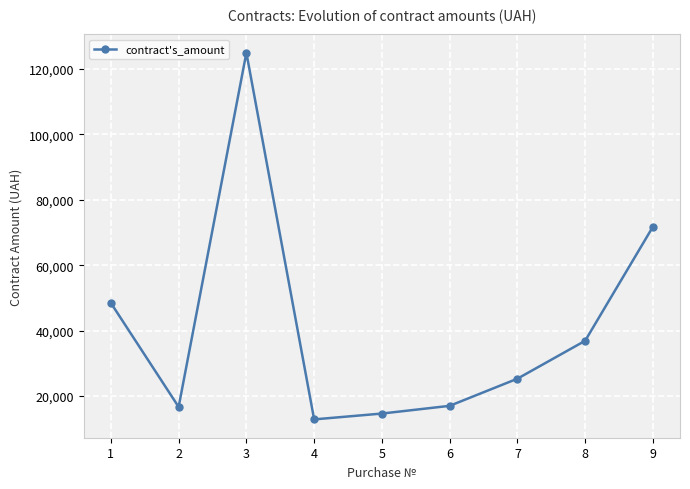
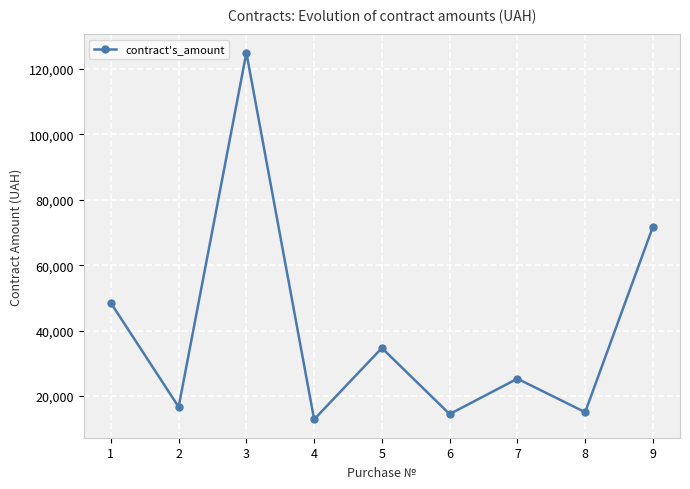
  {
    "1": "48,000",
    "2": "17,000",
    "3": "125,000",
    "4": "13,000",
-   "5": "15,000",
-   "6": "17,000",
+   "5": "35,000",
+   "6": "14,000",
    "7": "25,000",
-   "8": "37,000",
+   "8": "15,000",
    "9": "72,000"
  }
